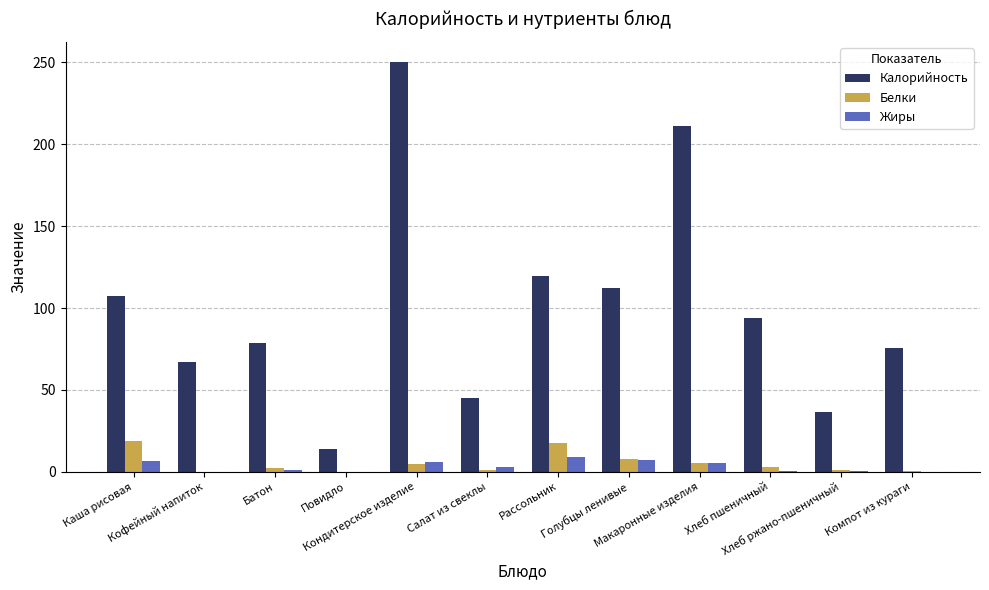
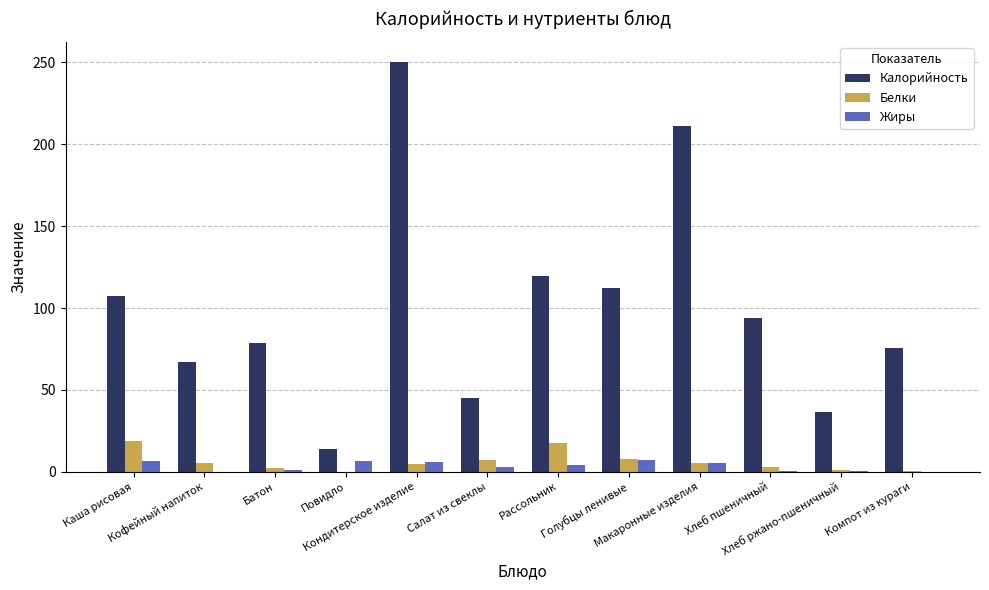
  {
    "Калорийность": {
      "Каша рисовая": 107,
      "Кофейный напиток": 67,
      "Батон": 79,
      "Повидло": 14,
      "Кондитерское изделие": 250,
      "Салат из свеклы": 45,
      "Рассольник": 120,
      "Голубцы ленивые": 113,
      "Макаронные изделия": 211,
      "Хлеб пшеничный": 94,
      "Хлеб ржано-пшеничный": 36,
      "Компот из кураги": 76
    },
    "Белки": {
      "Каша рисовая": 19,
-     "Кофейный напиток": 0,
+     "Кофейный напиток": 6,
      "Батон": 2,
      "Кондитерское изделие": 5,
-     "Салат из свеклы": 1,
+     "Салат из свеклы": 7,
      "Рассольник": 18,
      "Голубцы ленивые": 8,
      "Макаронные изделия": 6,
      "Хлеб пшеничный": 3
    },
    "Жиры": {
      "Каша рисовая": 7,
-     "Повидло": 0,
+     "Повидло": 6,
      "Кондитерское изделие": 6,
      "Салат из свеклы": 3,
-     "Рассольник": 9,
+     "Рассольник": 4,
      "Голубцы ленивые": 7,
      "Макаронные изделия": 5,
      "Компот из кураги": 0
    }
  }
